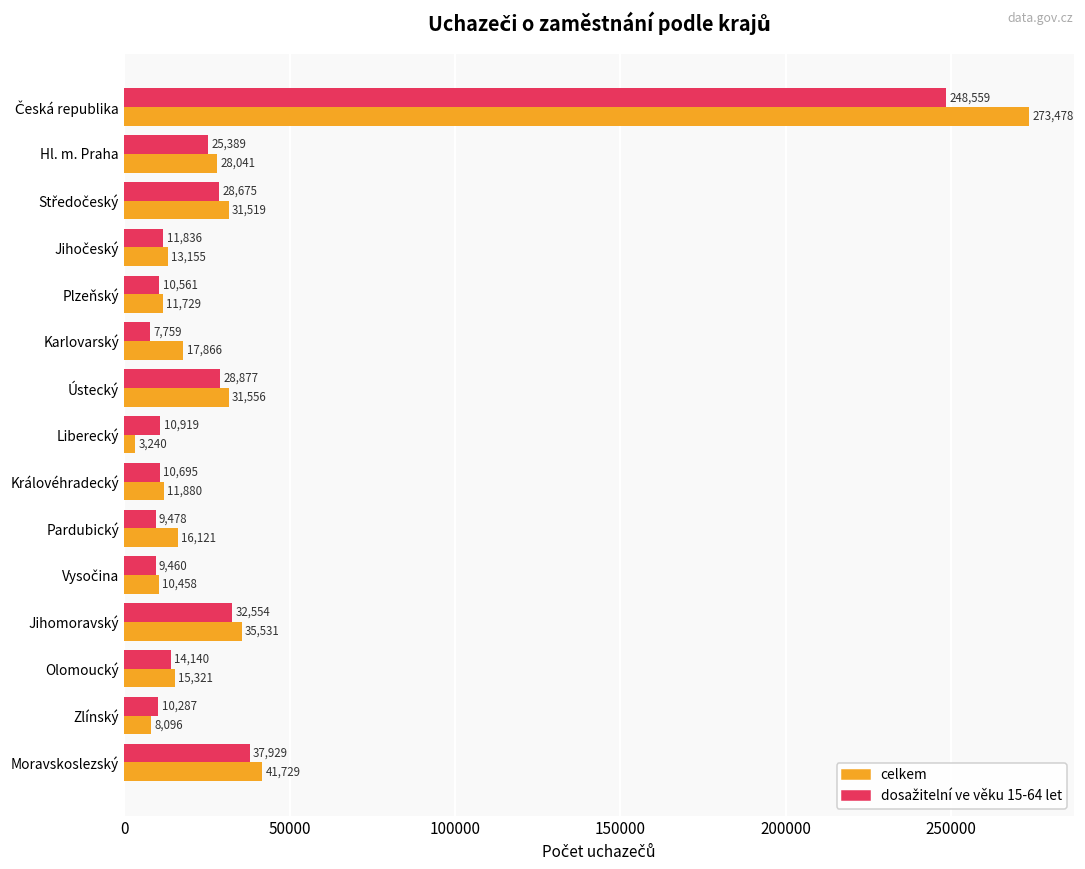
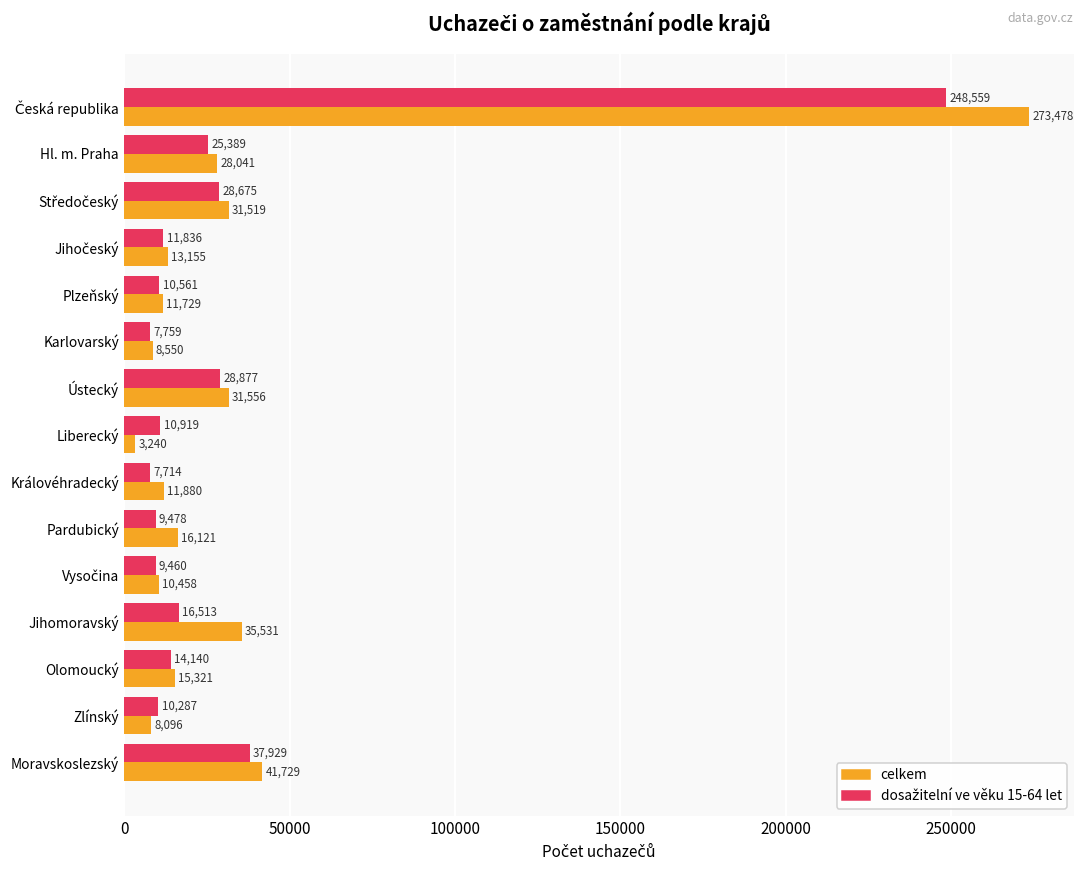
  {
    "celkem": {
      "Česká republika": "273,478",
      "Hl. m. Praha": "28,041",
      "Středočeský": "31,519",
      "Jihočeský": "13,155",
      "Plzeňský": "11,729",
-     "Karlovarský": "17,866",
+     "Karlovarský": "8,550",
      "Ústecký": "31,556",
      "Liberecký": "3,240",
      "Královéhradecký": "11,880",
      "Pardubický": "16,121",
      "Vysočina": "10,458",
      "Jihomoravský": "35,531",
      "Olomoucký": "15,321",
      "Zlínský": "8,096",
      "Moravskoslezský": "41,729"
    },
    "dosažitelní ve věku 15-64 let": {
      "Česká republika": "248,559",
      "Hl. m. Praha": "25,389",
      "Středočeský": "28,675",
      "Jihočeský": "11,836",
      "Plzeňský": "10,561",
      "Karlovarský": "7,759",
      "Ústecký": "28,877",
      "Liberecký": "10,919",
-     "Královéhradecký": "10,695",
+     "Královéhradecký": "7,714",
      "Pardubický": "9,478",
      "Vysočina": "9,460",
-     "Jihomoravský": "32,554",
+     "Jihomoravský": "16,513",
      "Olomoucký": "14,140",
      "Zlínský": "10,287",
      "Moravskoslezský": "37,929"
    }
  }
